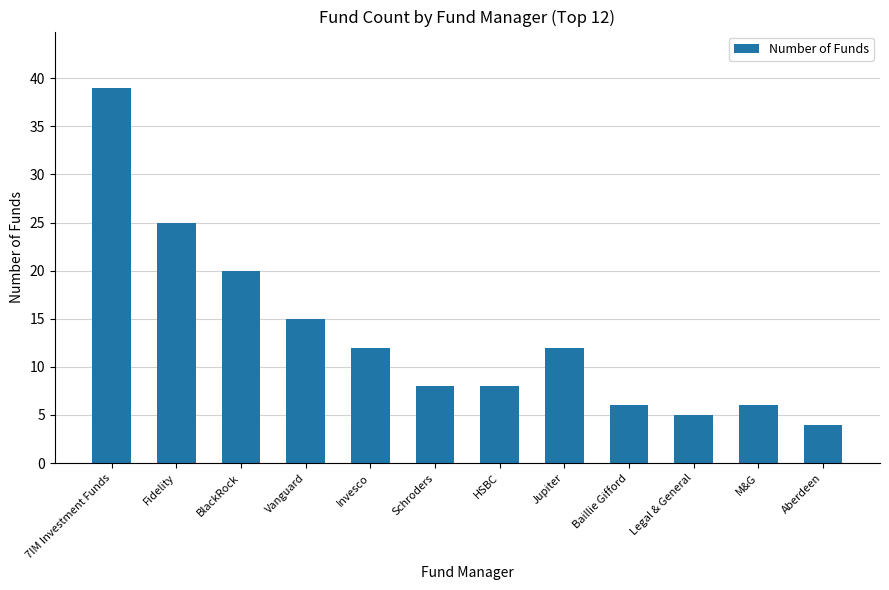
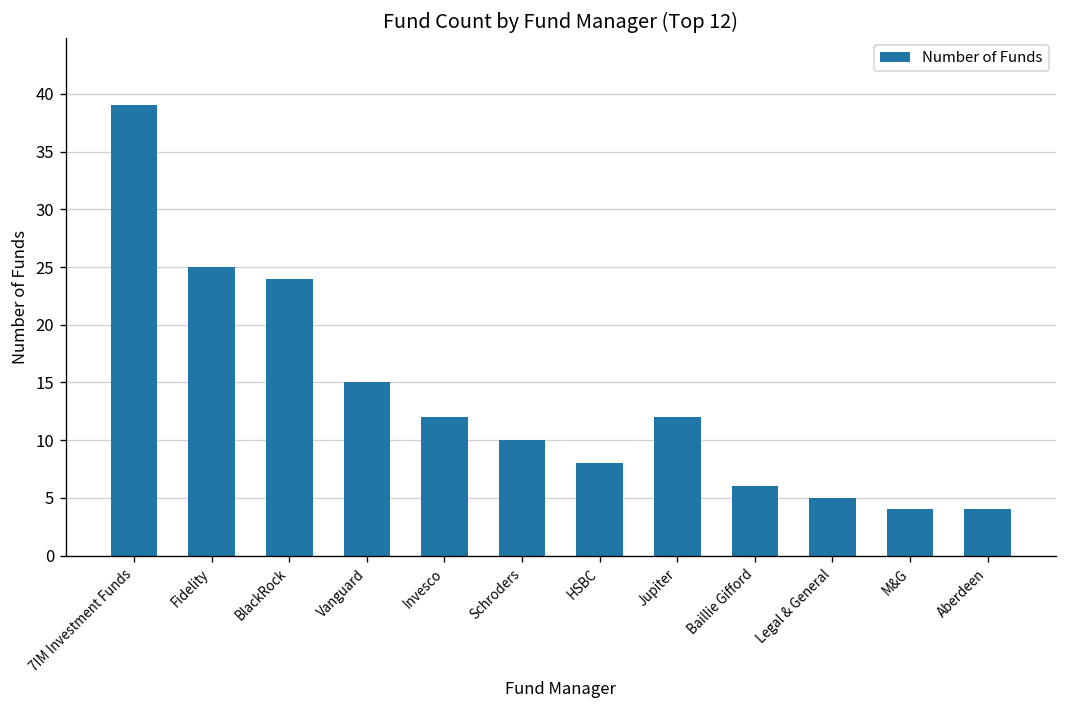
  {
    "7IM Investment Funds": 39,
    "Fidelity": 25,
-   "BlackRock": 20,
+   "BlackRock": 24,
    "Vanguard": 15,
    "Invesco": 12,
-   "Schroders": 8,
+   "Schroders": 10,
    "HSBC": 8,
    "Jupiter": 12,
    "Baillie Gifford": 6,
    "Legal & General": 5,
-   "M&G": 6,
+   "M&G": 4,
    "Aberdeen": 4
  }
